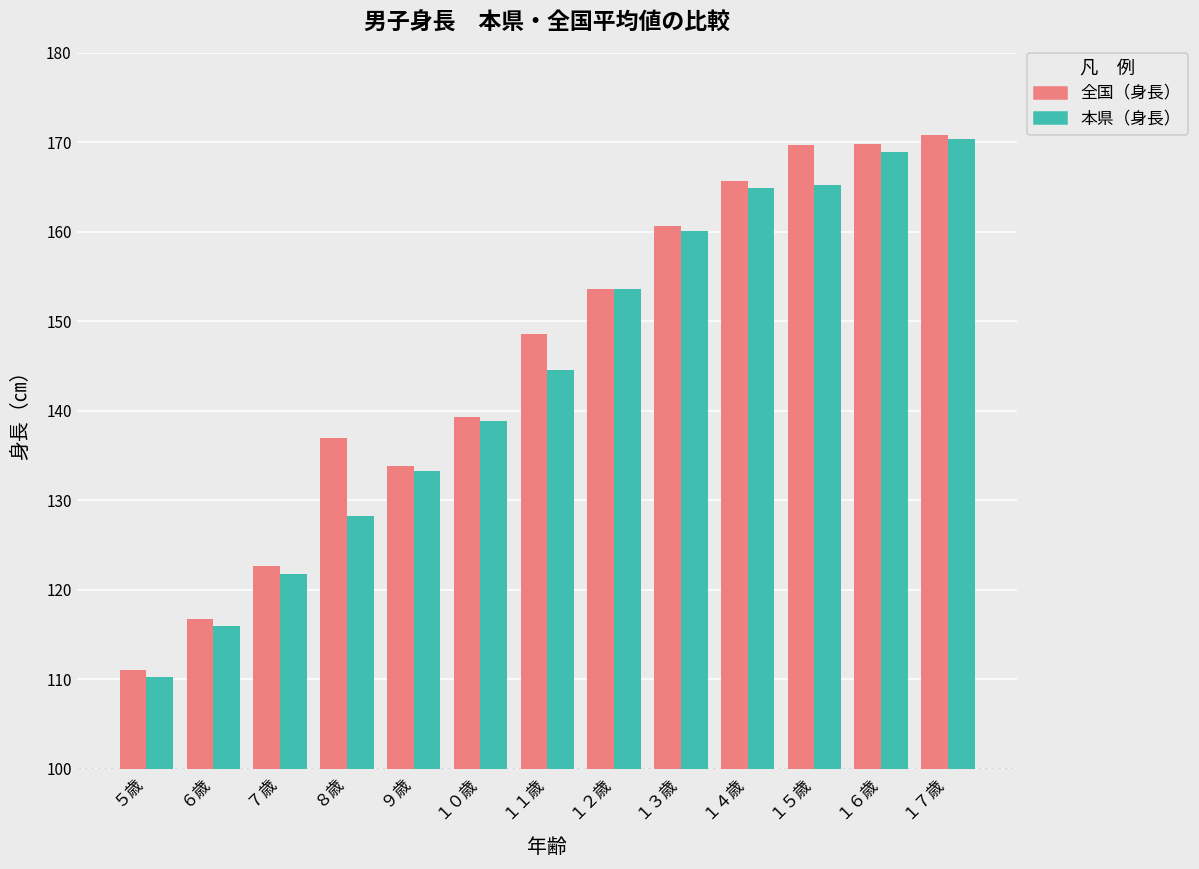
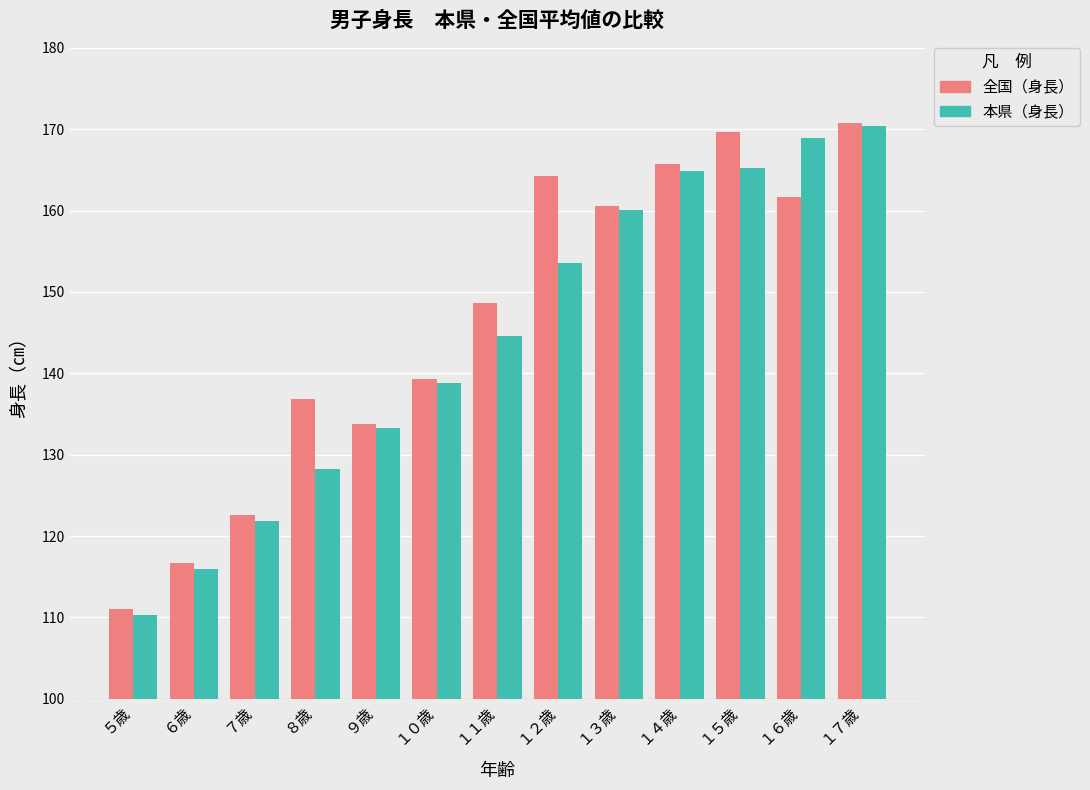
  {
    "全国（身長）": {
      "５歳": 111,
      "６歳": 117,
      "７歳": 123,
      "８歳": 137,
      "９歳": 134,
      "１０歳": 139,
      "１１歳": 149,
-     "１２歳": 154,
+     "１２歳": 164,
      "１３歳": 161,
      "１４歳": 166,
      "１５歳": 170,
-     "１６歳": 170,
+     "１６歳": 162,
      "１７歳": 171
    },
    "本県（身長）": {
      "５歳": 110,
      "６歳": 116,
      "７歳": 122,
      "８歳": 128,
      "９歳": 133,
      "１０歳": 139,
      "１１歳": 145,
      "１２歳": 154,
      "１３歳": 160,
      "１４歳": 165,
      "１５歳": 165,
      "１６歳": 169,
      "１７歳": 170
    }
  }
